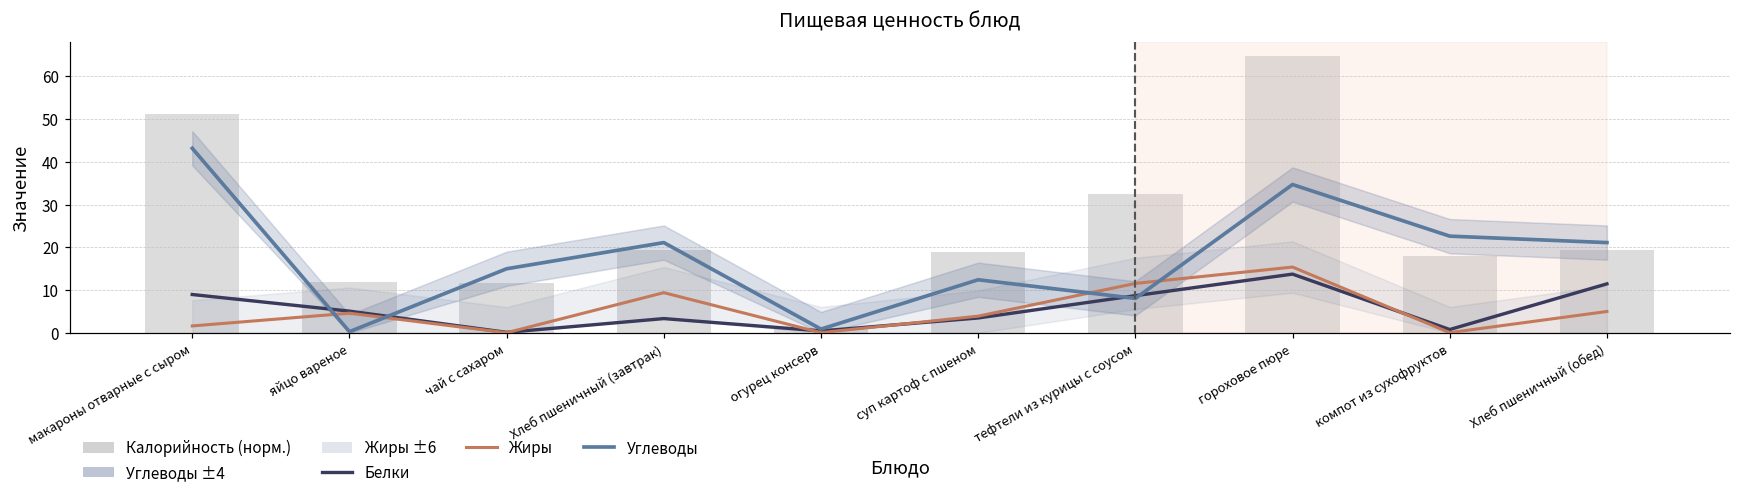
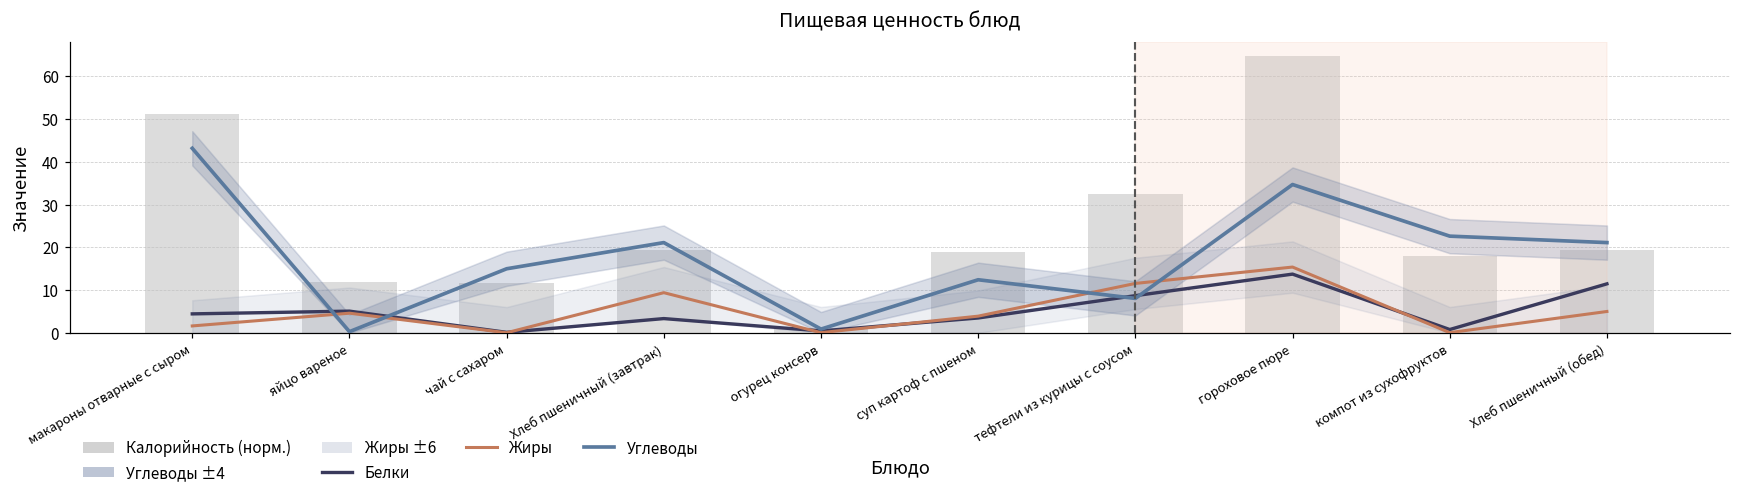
  {
    "Белки": {
-     "макароны отварные с сыром": 9,
+     "макароны отварные с сыром": 4,
      "Хлеб пшеничный (завтрак)": 3,
      "гороховое пюре": 14,
      "компот из сухофруктов": 1
    },
    "Жиры": {
      "макароны отварные с сыром": 2,
      "Хлеб пшеничный (завтрак)": 9,
      "гороховое пюре": 15,
      "компот из сухофруктов": 0,
      "Хлеб пшеничный (обед)": 5
    }
  }
